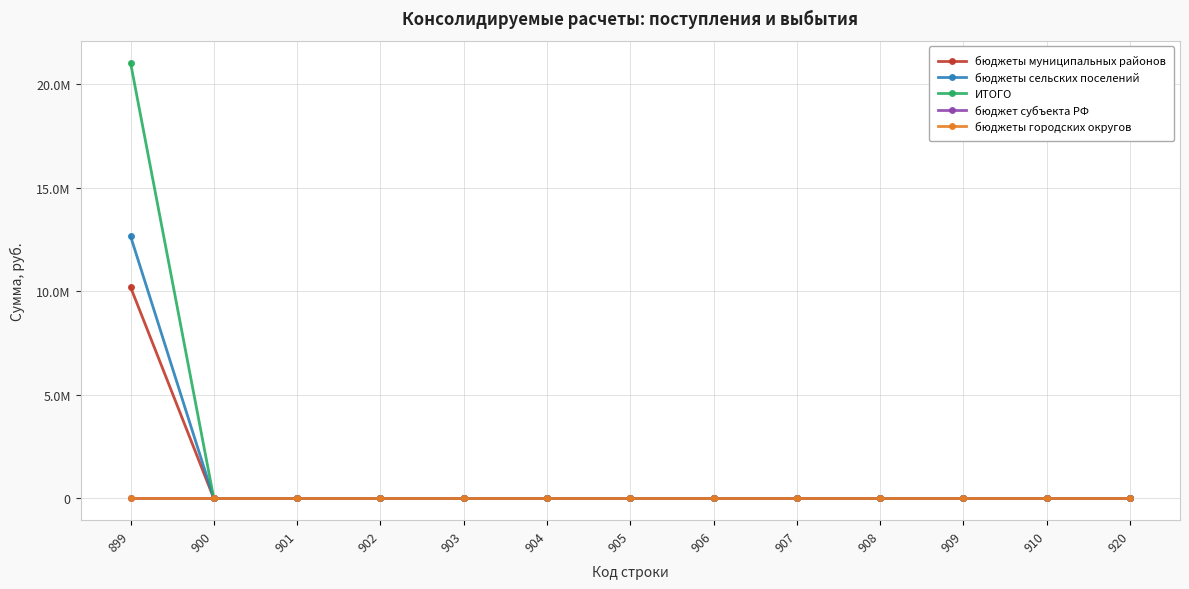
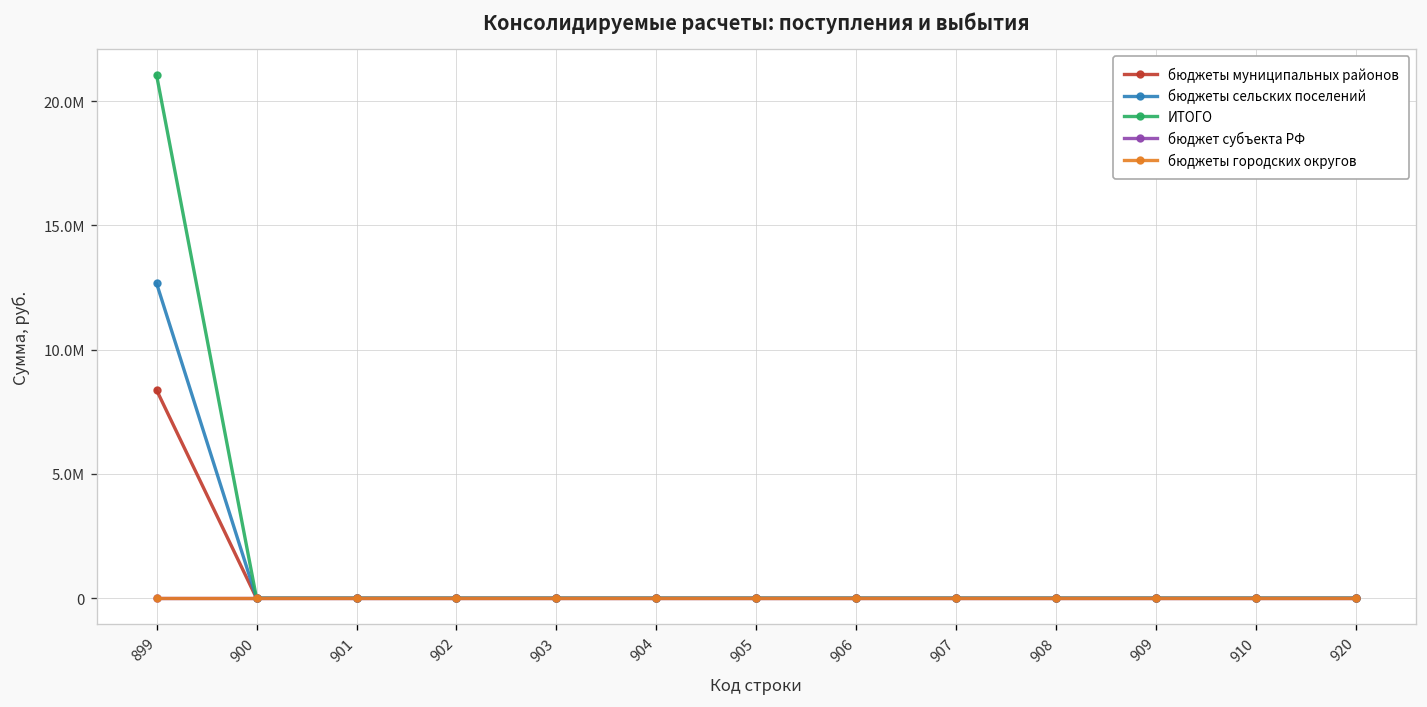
  {
    "бюджеты муниципальных районов": {
-     "899": 10200000
+     "899": 8400000
    },
    "бюджеты сельских поселений": {
      "899": 12700000
    },
    "ИТОГО": {
      "899": 21000000
    },
    "бюджеты городских округов": {
      "899": 0
    }
  }
